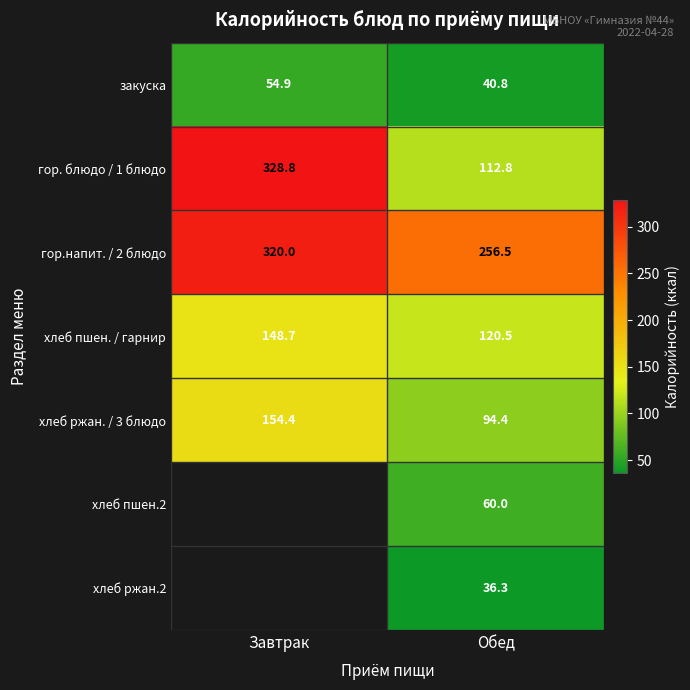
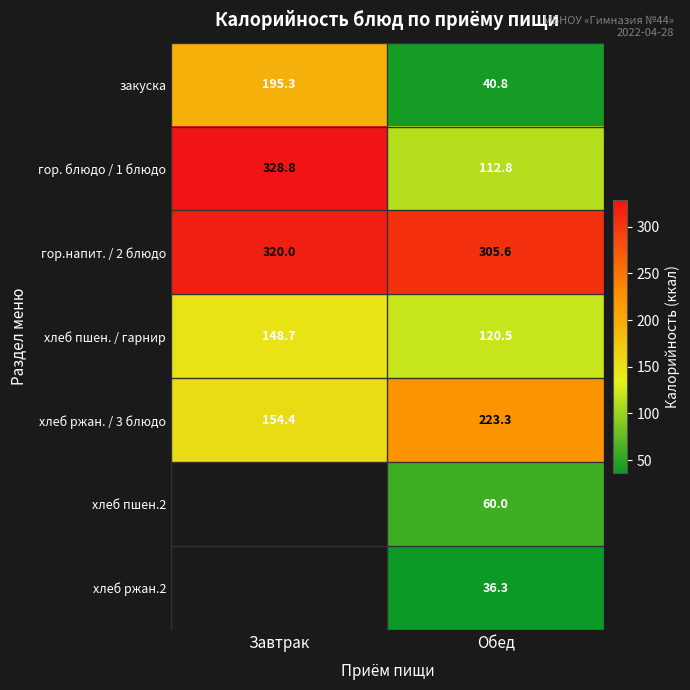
  {
    "закуска": {
-     "Завтрак": 54.9,
+     "Завтрак": 195.3,
      "Обед": 40.8
    },
    "гор. блюдо / 1 блюдо": {
      "Завтрак": 328.8,
      "Обед": 112.8
    },
    "гор.напит. / 2 блюдо": {
      "Завтрак": 320.0,
-     "Обед": 256.5
+     "Обед": 305.6
    },
    "хлеб пшен. / гарнир": {
      "Завтрак": 148.7,
      "Обед": 120.5
    },
    "хлеб ржан. / 3 блюдо": {
      "Завтрак": 154.4,
-     "Обед": 94.4
+     "Обед": 223.3
    },
    "хлеб пшен.2": {
      "Обед": 60.0
    },
    "хлеб ржан.2": {
      "Обед": 36.3
    }
  }
